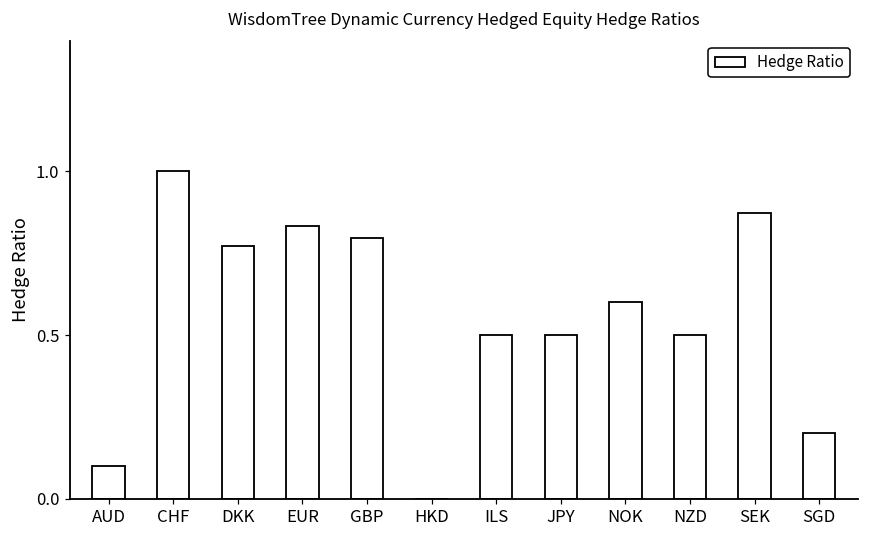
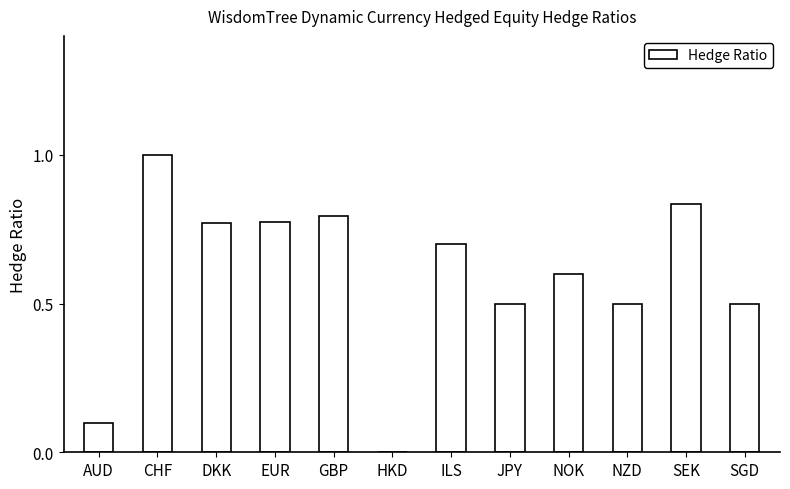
  {
    "AUD": 0.10,
    "CHF": 1.00,
    "DKK": 0.77,
-   "EUR": 0.83,
+   "EUR": 0.77,
    "GBP": 0.80,
    "HKD": 0.00,
-   "ILS": 0.5,
+   "ILS": 0.7,
    "JPY": 0.50,
    "NOK": 0.60,
    "NZD": 0.50,
-   "SEK": 0.87,
-   "SGD": 0.2
+   "SEK": 0.83,
+   "SGD": 0.5
  }
